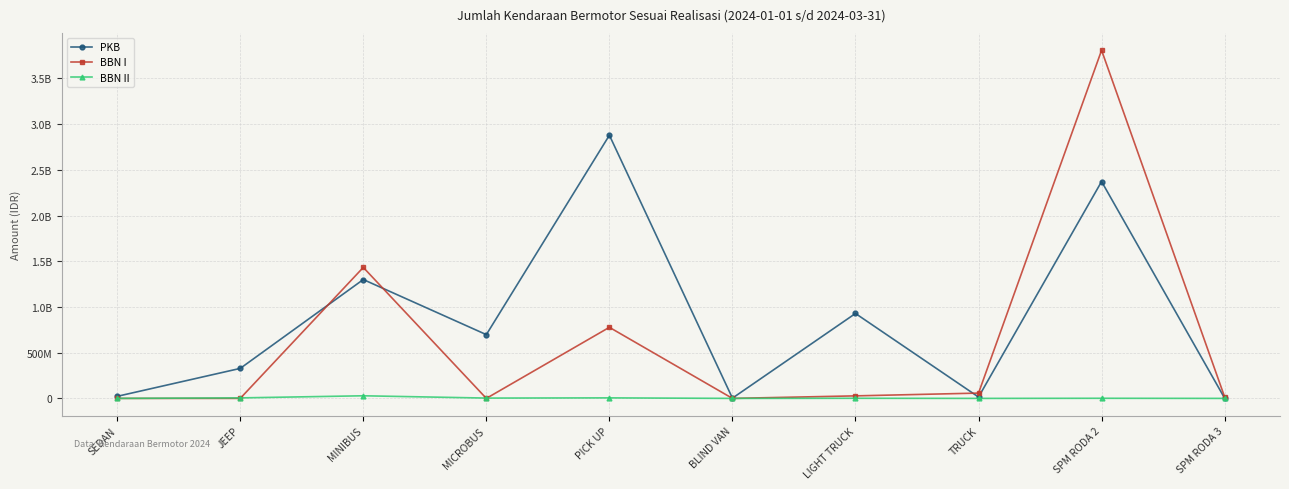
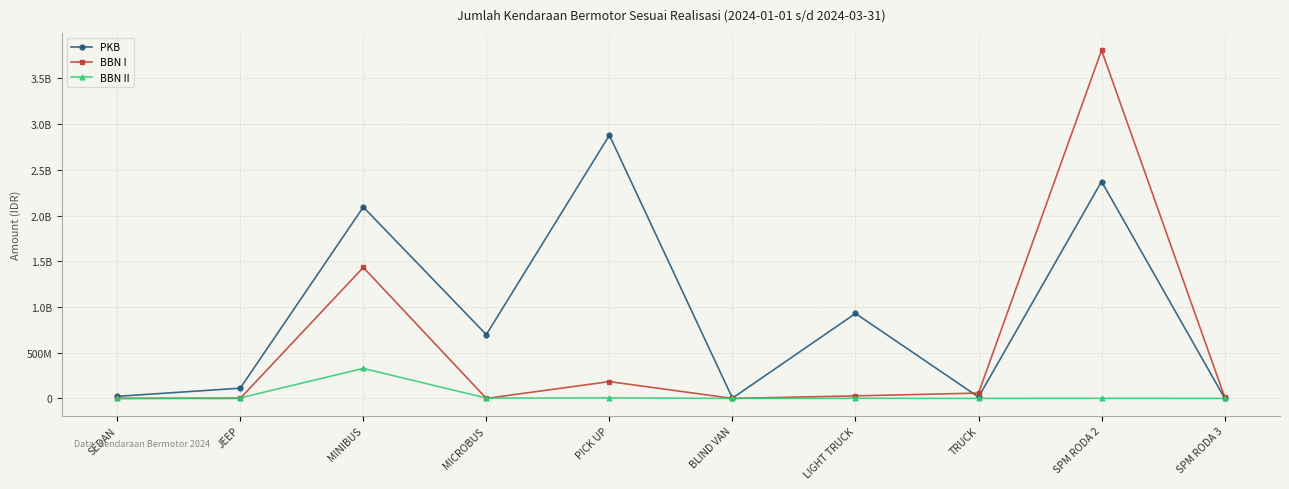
  {
    "PKB": {
-     "JEEP": 300000000,
-     "MINIBUS": 1300000000,
+     "JEEP": 100000000,
+     "MINIBUS": 2100000000,
      "MICROBUS": 700000000,
      "PICK UP": 2900000000,
      "LIGHT TRUCK": 900000000,
      "SPM RODA 2": 2400000000
    },
    "BBN I": {
      "MINIBUS": 1400000000,
-     "PICK UP": 800000000,
+     "PICK UP": 200000000,
      "TRUCK": 100000000,
      "SPM RODA 2": 3800000000
    },
    "BBN II": {
-     "MINIBUS": 0,
+     "MINIBUS": 300000000,
      "PICK UP": 0,
      "SPM RODA 2": 0
    }
  }
